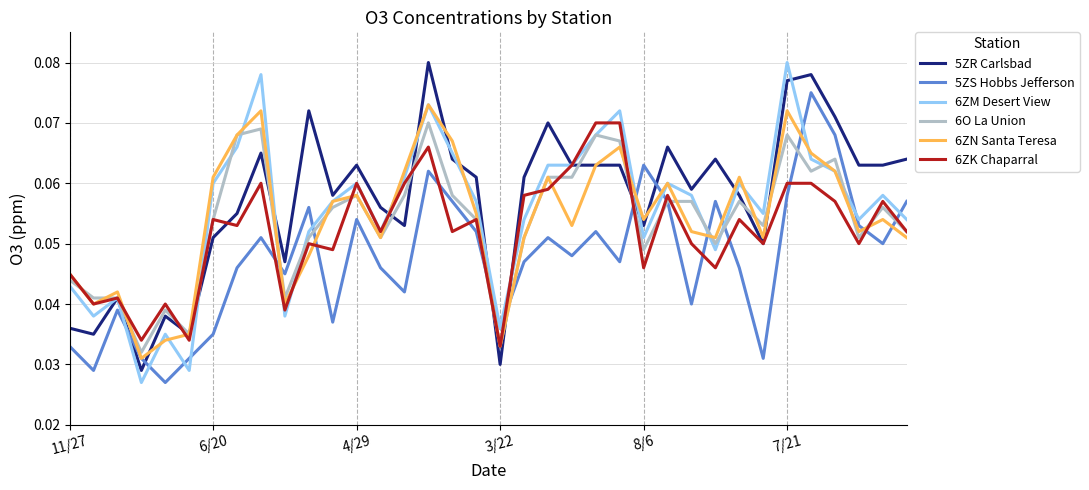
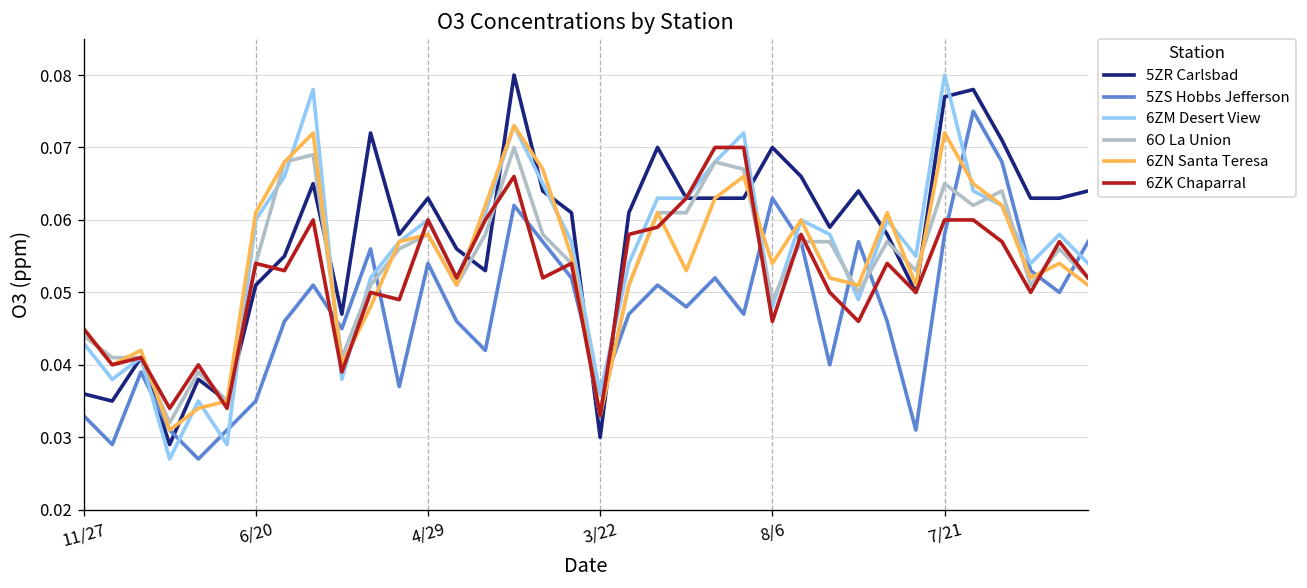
  {
    "5ZR Carlsbad": {
      "11/27": 0.036,
      "6/20": 0.051,
      "4/29": 0.063,
      "3/22": 0.030,
-     "8/6": 0.053,
+     "8/6": 0.070,
      "7/21": 0.077
    },
    "5ZS Hobbs Jefferson": {
      "11/27": 0.033,
      "6/20": 0.035,
      "4/29": 0.054,
      "8/6": 0.063,
      "7/21": 0.058
    },
    "6ZM Desert View": {
      "11/27": 0.043,
      "6/20": 0.060,
-     "8/6": 0.051,
+     "8/6": 0.048,
      "7/21": 0.080
    },
    "6O La Union": {
      "11/27": 0.044,
      "8/6": 0.049,
-     "7/21": 0.068
+     "7/21": 0.065
    },
    "6ZN Santa Teresa": {
      "6/20": 0.061,
      "8/6": 0.054,
      "7/21": 0.072
    },
    "6ZK Chaparral": {
      "8/6": 0.046,
      "7/21": 0.060
    }
  }
